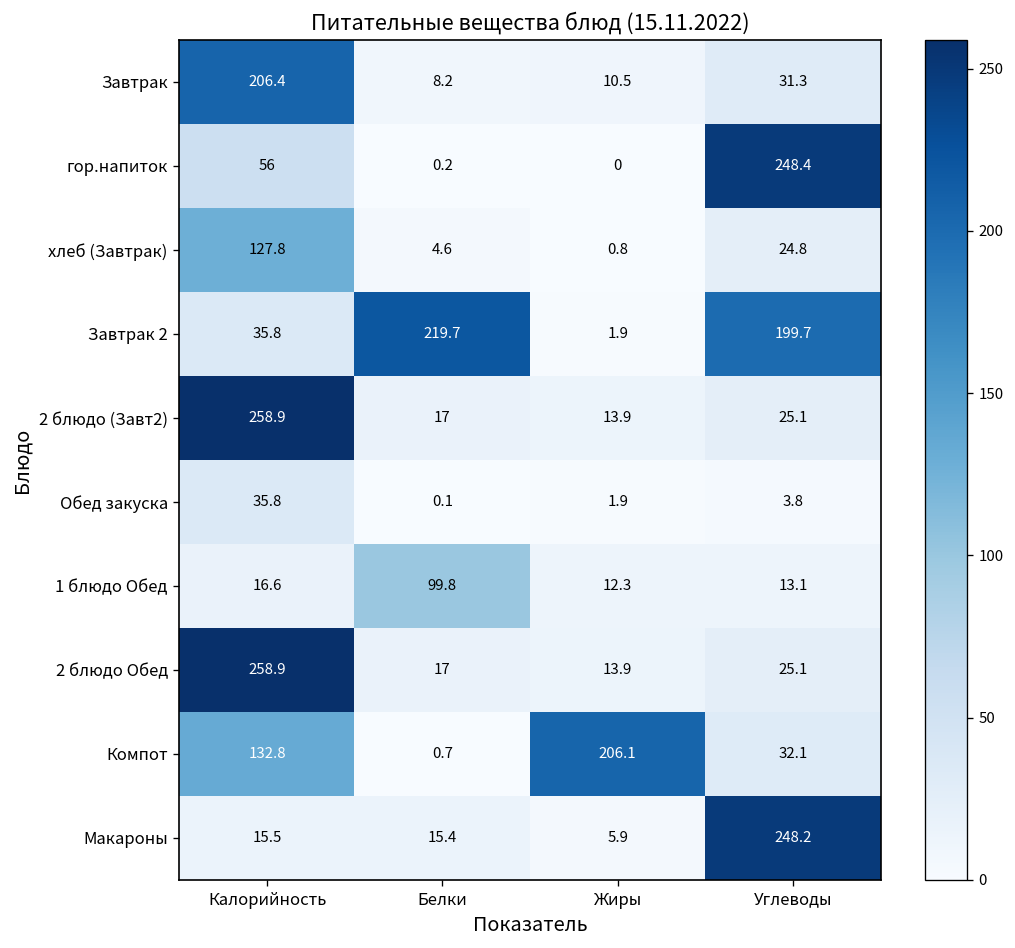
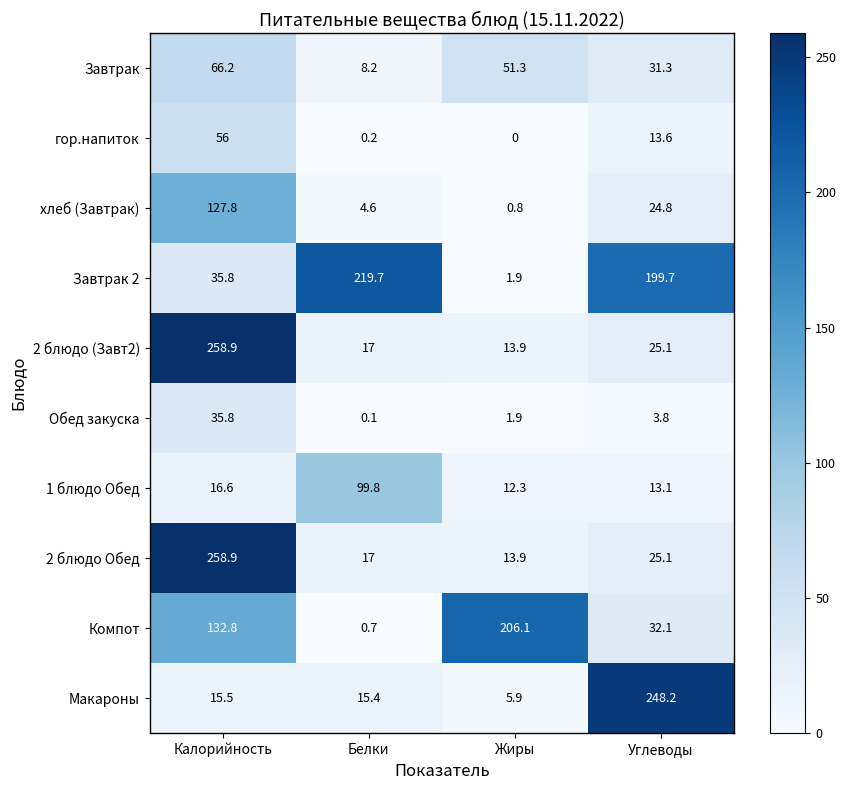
  {
    "Завтрак": {
-     "Калорийность": 206.4,
+     "Калорийность": 66.2,
      "Белки": 8.2,
-     "Жиры": 10.5,
+     "Жиры": 51.3,
      "Углеводы": 31.3
    },
    "гор.напиток": {
      "Калорийность": 56,
      "Белки": 0.2,
      "Жиры": 0,
-     "Углеводы": 248.4
+     "Углеводы": 13.6
    },
    "хлеб (Завтрак)": {
      "Калорийность": 127.8,
      "Белки": 4.6,
      "Жиры": 0.8,
      "Углеводы": 24.8
    },
    "Завтрак 2": {
      "Калорийность": 35.8,
      "Белки": 219.7,
      "Жиры": 1.9,
      "Углеводы": 199.7
    },
    "2 блюдо (Завт2)": {
      "Калорийность": 258.9,
      "Белки": 17,
      "Жиры": 13.9,
      "Углеводы": 25.1
    },
    "Обед закуска": {
      "Калорийность": 35.8,
      "Белки": 0.1,
      "Жиры": 1.9,
      "Углеводы": 3.8
    },
    "1 блюдо Обед": {
      "Калорийность": 16.6,
      "Белки": 99.8,
      "Жиры": 12.3,
      "Углеводы": 13.1
    },
    "2 блюдо Обед": {
      "Калорийность": 258.9,
      "Белки": 17,
      "Жиры": 13.9,
      "Углеводы": 25.1
    },
    "Компот": {
      "Калорийность": 132.8,
      "Белки": 0.7,
      "Жиры": 206.1,
      "Углеводы": 32.1
    },
    "Макароны": {
      "Калорийность": 15.5,
      "Белки": 15.4,
      "Жиры": 5.9,
      "Углеводы": 248.2
    }
  }
